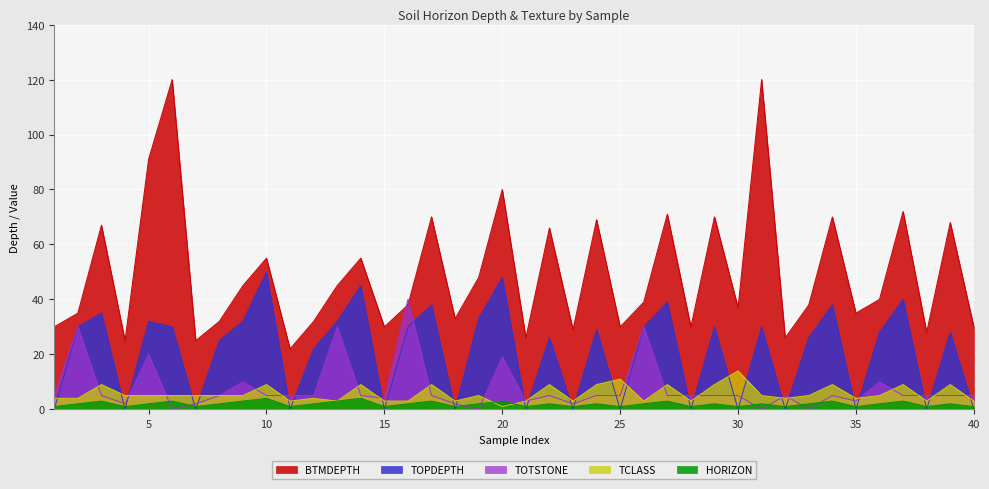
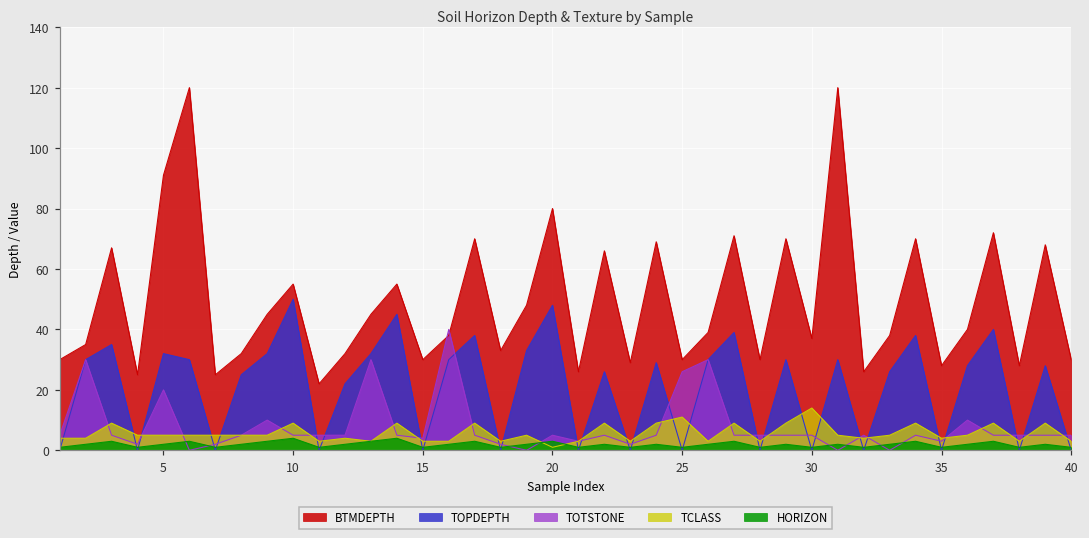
  {
    "BTMDEPTH": {
      "5": 91,
      "10": 55,
      "15": 30,
      "20": 80,
      "25": 30,
      "30": 37,
-     "35": 35,
+     "35": 28,
      "40": 30
    },
    "TOPDEPTH": {
      "5": 32,
      "10": 50,
      "15": 0,
      "20": 48,
      "25": 0,
      "30": 0,
      "35": 0,
      "40": 0
    },
    "TOTSTONE": {
      "5": 20,
      "10": 5,
      "15": 4,
-     "20": 19,
-     "25": 5,
+     "20": 5,
+     "25": 26,
      "30": 5,
      "35": 3,
      "40": 5
    },
    "TCLASS": {
      "5": 5,
      "10": 9,
      "15": 3,
      "20": 1,
      "25": 11,
      "30": 14,
      "35": 4,
      "40": 3
    },
    "HORIZON": {
      "5": 2,
      "10": 4,
      "15": 1,
      "20": 3,
      "25": 1,
      "30": 1,
      "35": 1,
      "40": 1
    }
  }
